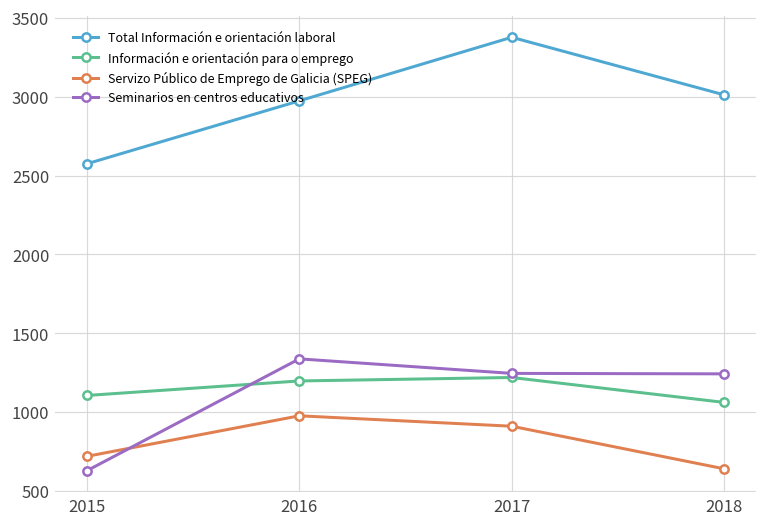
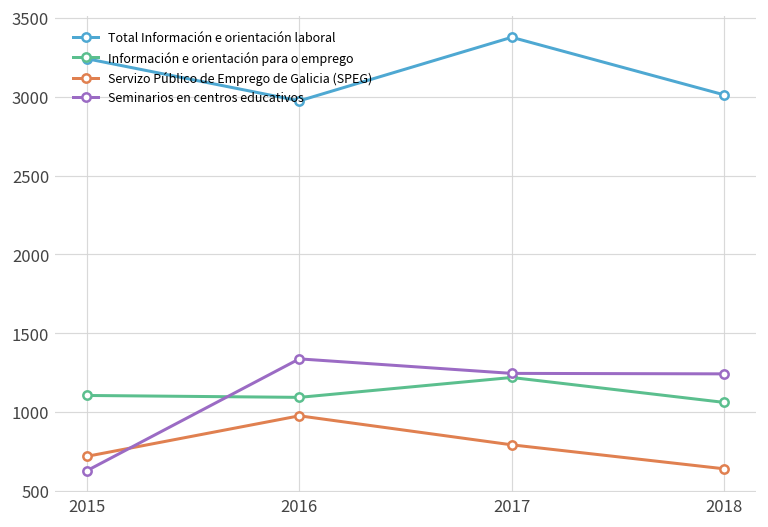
  {
    "Total Información e orientación laboral": {
-     "2015": 2580,
+     "2015": 3240,
      "2016": 2970,
      "2017": 3380,
      "2018": 3010
    },
    "Información e orientación para o emprego": {
      "2015": 1110,
-     "2016": 1200,
+     "2016": 1090,
      "2017": 1220,
      "2018": 1060
    },
    "Servizo Público de Emprego de Galicia (SPEG)": {
      "2015": 720,
      "2016": 980,
-     "2017": 910,
+     "2017": 790,
      "2018": 640
    },
    "Seminarios en centros educativos": {
      "2015": 630,
      "2016": 1340,
      "2017": 1250,
      "2018": 1240
    }
  }
